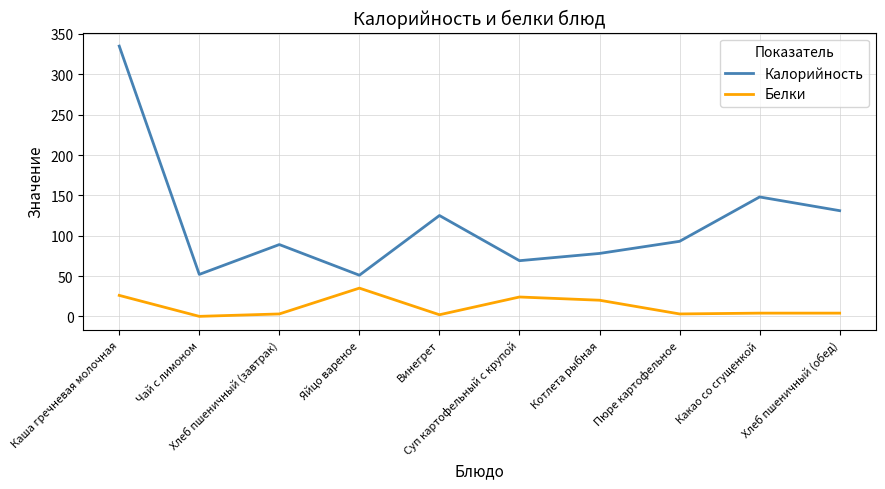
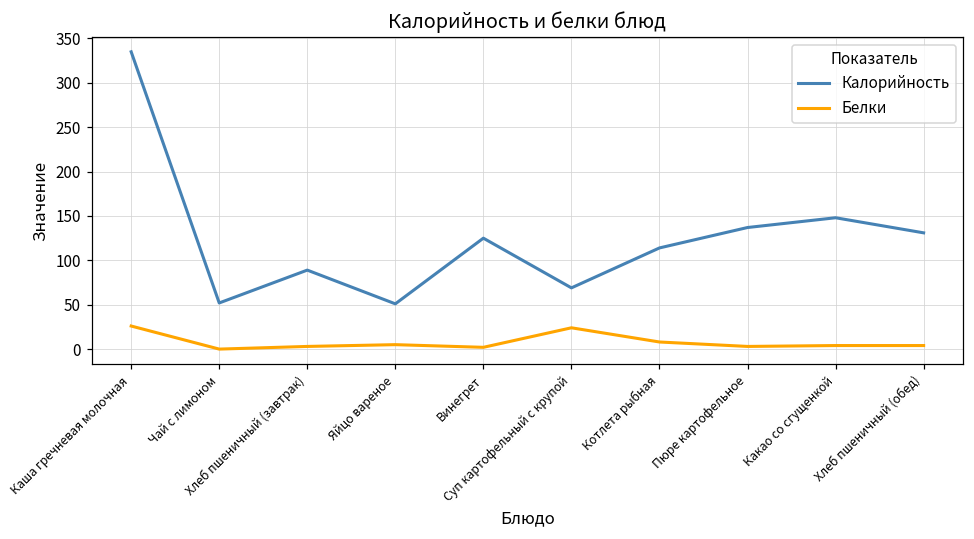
  {
    "Калорийность": {
      "Каша гречневая молочная": 340,
      "Чай с лимоном": 50,
      "Хлеб пшеничный (завтрак)": 90,
      "Яйцо вареное": 50,
      "Винегрет": 130,
      "Суп картофельный с крупой": 70,
-     "Котлета рыбная": 80,
-     "Пюре картофельное": 90,
+     "Котлета рыбная": 110,
+     "Пюре картофельное": 140,
      "Какао со сгущенкой": 150,
      "Хлеб пшеничный (обед)": 130
    },
    "Белки": {
      "Каша гречневая молочная": 30,
      "Чай с лимоном": 0,
      "Хлеб пшеничный (завтрак)": 0,
-     "Яйцо вареное": 40,
+     "Яйцо вареное": 10,
      "Винегрет": 0,
      "Суп картофельный с крупой": 20,
-     "Котлета рыбная": 20,
+     "Котлета рыбная": 10,
      "Пюре картофельное": 0,
      "Какао со сгущенкой": 0,
      "Хлеб пшеничный (обед)": 0
    }
  }
